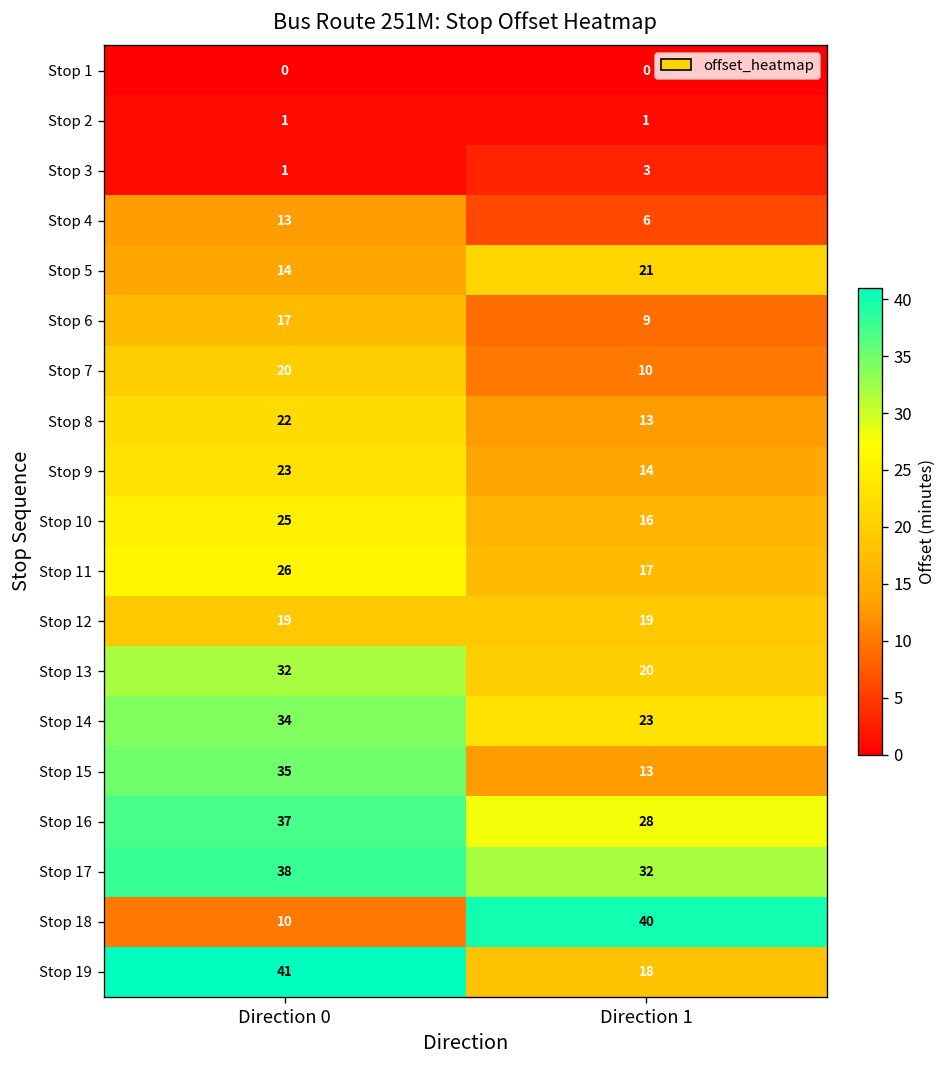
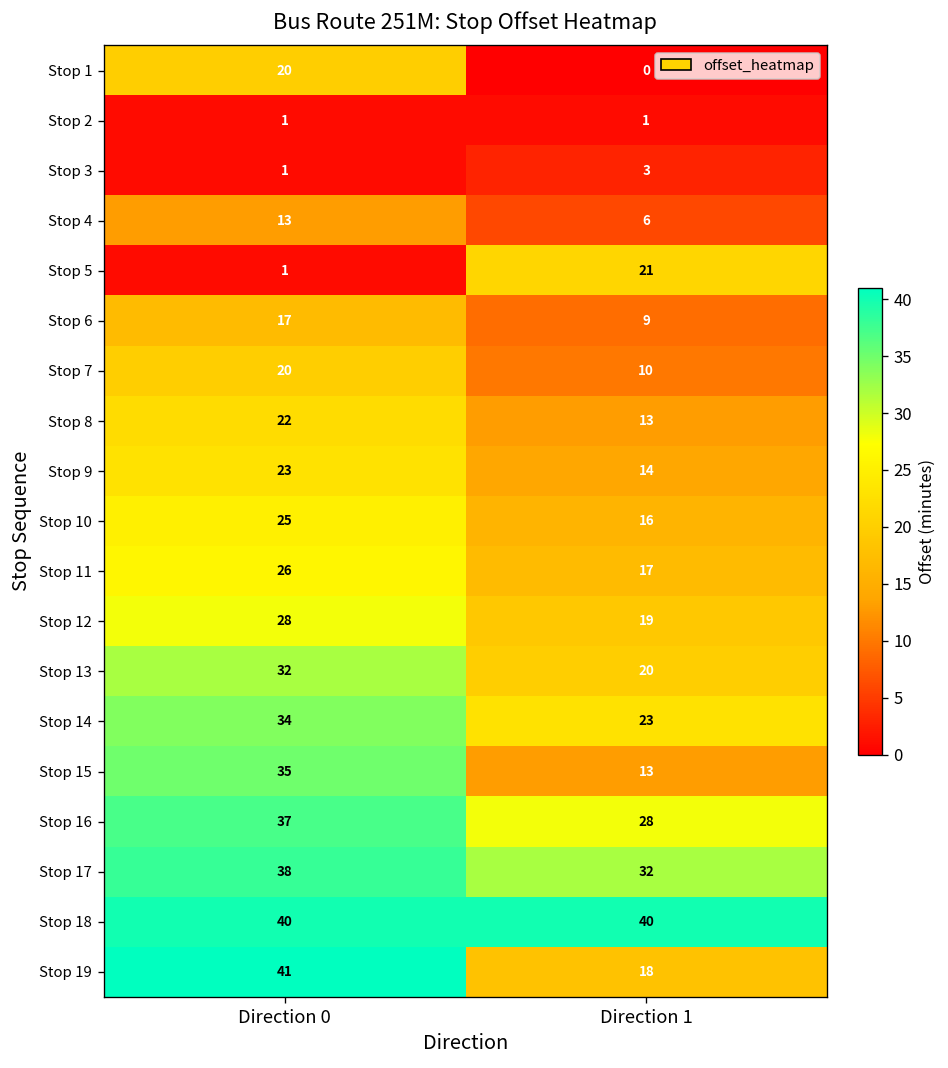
  {
    "Stop 1": {
-     "Direction 0": 0,
+     "Direction 0": 20,
      "Direction 1": 0
    },
    "Stop 2": {
      "Direction 0": 1,
      "Direction 1": 1
    },
    "Stop 3": {
      "Direction 0": 1,
      "Direction 1": 3
    },
    "Stop 4": {
      "Direction 0": 13,
      "Direction 1": 6
    },
    "Stop 5": {
-     "Direction 0": 14,
+     "Direction 0": 1,
      "Direction 1": 21
    },
    "Stop 6": {
      "Direction 0": 17,
      "Direction 1": 9
    },
    "Stop 7": {
      "Direction 0": 20,
      "Direction 1": 10
    },
    "Stop 8": {
      "Direction 0": 22,
      "Direction 1": 13
    },
    "Stop 9": {
      "Direction 0": 23,
      "Direction 1": 14
    },
    "Stop 10": {
      "Direction 0": 25,
      "Direction 1": 16
    },
    "Stop 11": {
      "Direction 0": 26,
      "Direction 1": 17
    },
    "Stop 12": {
-     "Direction 0": 19,
+     "Direction 0": 28,
      "Direction 1": 19
    },
    "Stop 13": {
      "Direction 0": 32,
      "Direction 1": 20
    },
    "Stop 14": {
      "Direction 0": 34,
      "Direction 1": 23
    },
    "Stop 15": {
      "Direction 0": 35,
      "Direction 1": 13
    },
    "Stop 16": {
      "Direction 0": 37,
      "Direction 1": 28
    },
    "Stop 17": {
      "Direction 0": 38,
      "Direction 1": 32
    },
    "Stop 18": {
-     "Direction 0": 10,
+     "Direction 0": 40,
      "Direction 1": 40
    },
    "Stop 19": {
      "Direction 0": 41,
      "Direction 1": 18
    }
  }
